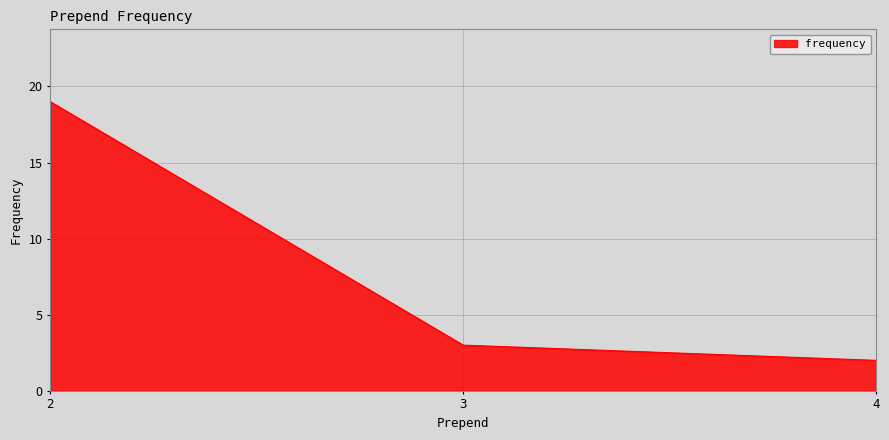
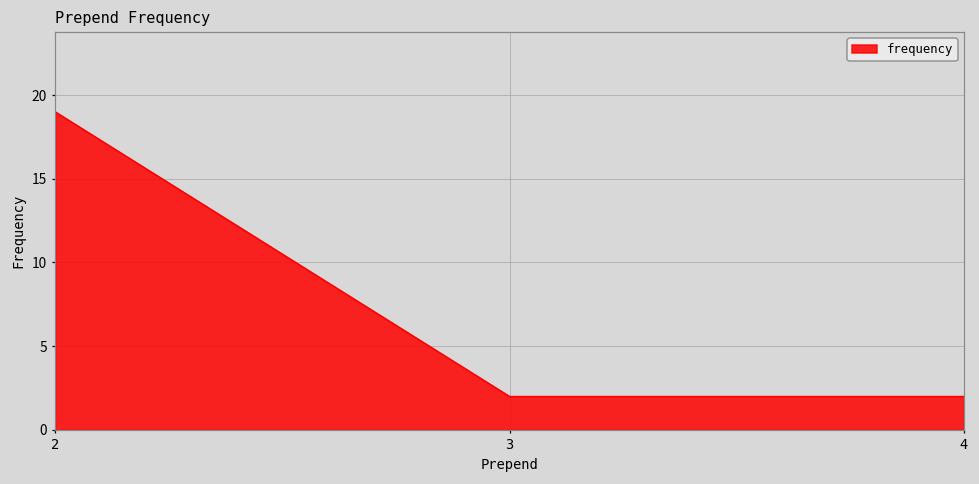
  {
    "2": 19,
-   "3": 3,
+   "3": 2,
    "4": 2
  }
